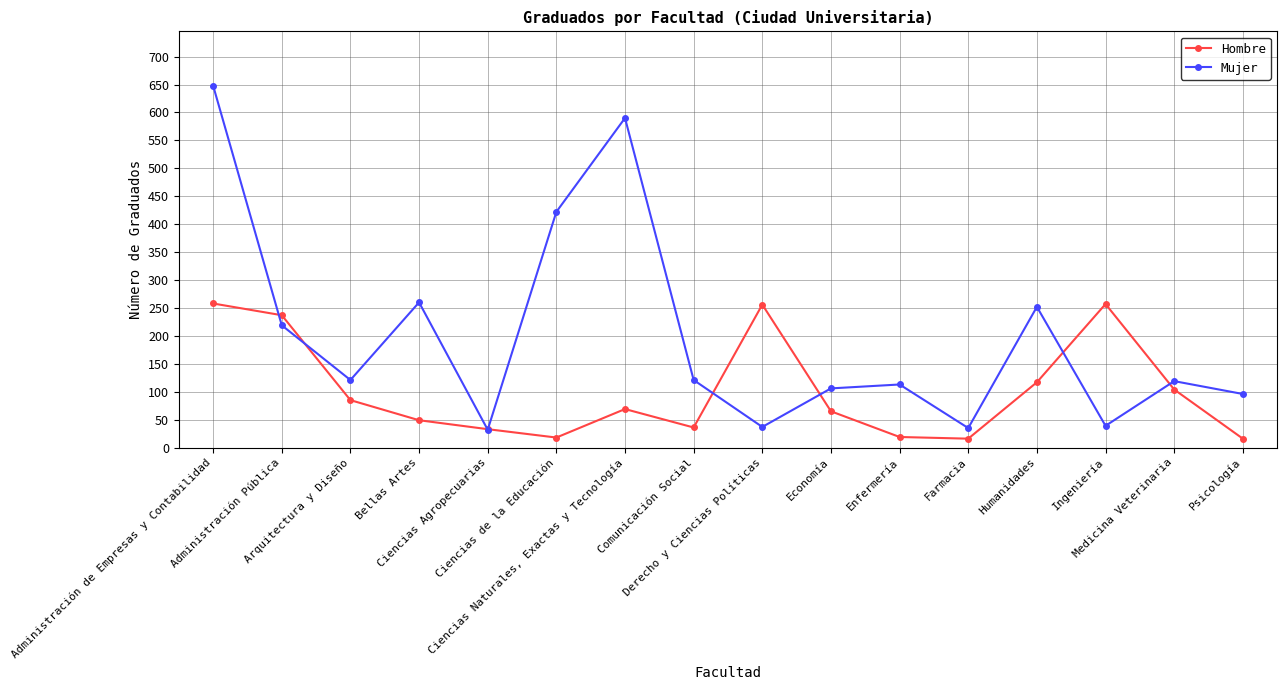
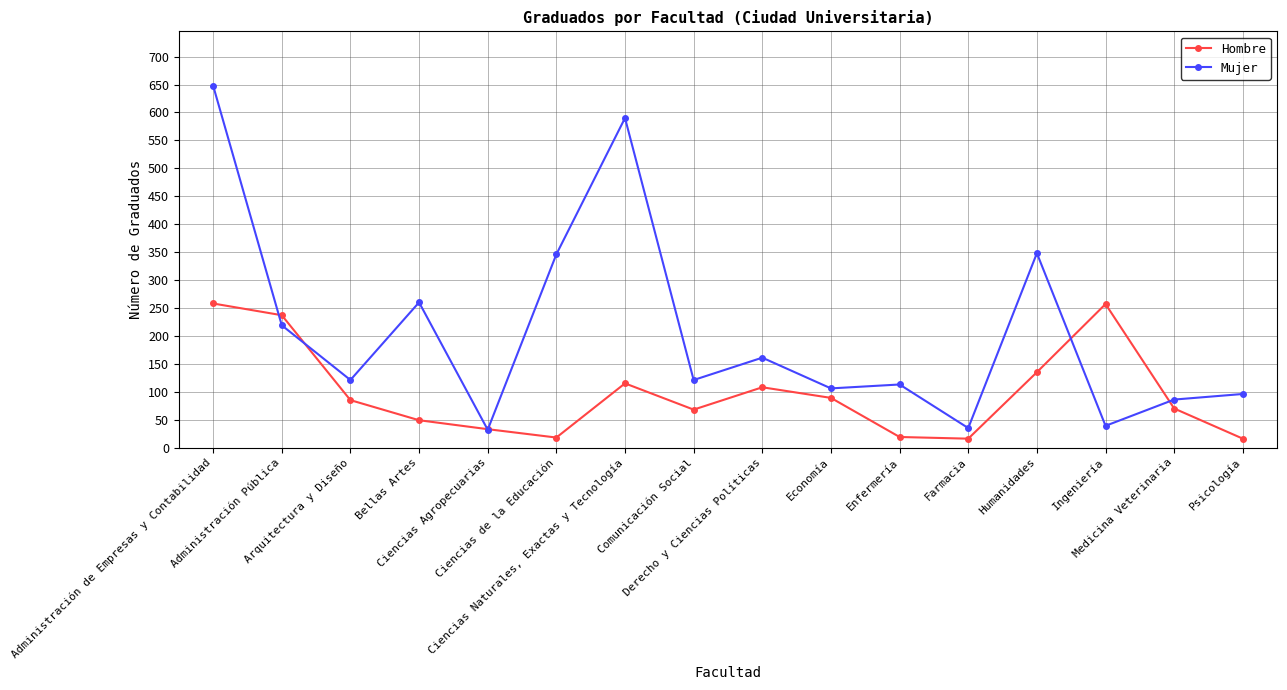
  {
    "Hombre": {
      "Administración de Empresas y Contabilidad": 260,
      "Administración Pública": 240,
      "Arquitectura y Diseño": 90,
      "Bellas Artes": 50,
      "Ciencias de la Educación": 20,
-     "Ciencias Naturales, Exactas y Tecnología": 70,
-     "Comunicación Social": 40,
-     "Derecho y Ciencias Políticas": 260,
-     "Economía": 70,
+     "Ciencias Naturales, Exactas y Tecnología": 120,
+     "Comunicación Social": 70,
+     "Derecho y Ciencias Políticas": 110,
+     "Economía": 90,
      "Enfermería": 20,
      "Farmacia": 20,
-     "Humanidades": 120,
+     "Humanidades": 140,
      "Ingeniería": 260,
-     "Medicina Veterinaria": 100,
+     "Medicina Veterinaria": 70,
      "Psicología": 20
    },
    "Mujer": {
      "Administración de Empresas y Contabilidad": 650,
      "Administración Pública": 220,
      "Arquitectura y Diseño": 120,
      "Bellas Artes": 260,
-     "Ciencias de la Educación": 420,
+     "Ciencias de la Educación": 350,
      "Ciencias Naturales, Exactas y Tecnología": 590,
      "Comunicación Social": 120,
-     "Derecho y Ciencias Políticas": 40,
+     "Derecho y Ciencias Políticas": 160,
      "Economía": 110,
      "Enfermería": 110,
      "Farmacia": 40,
-     "Humanidades": 250,
+     "Humanidades": 350,
      "Ingeniería": 40,
-     "Medicina Veterinaria": 120,
+     "Medicina Veterinaria": 90,
      "Psicología": 100
    }
  }
